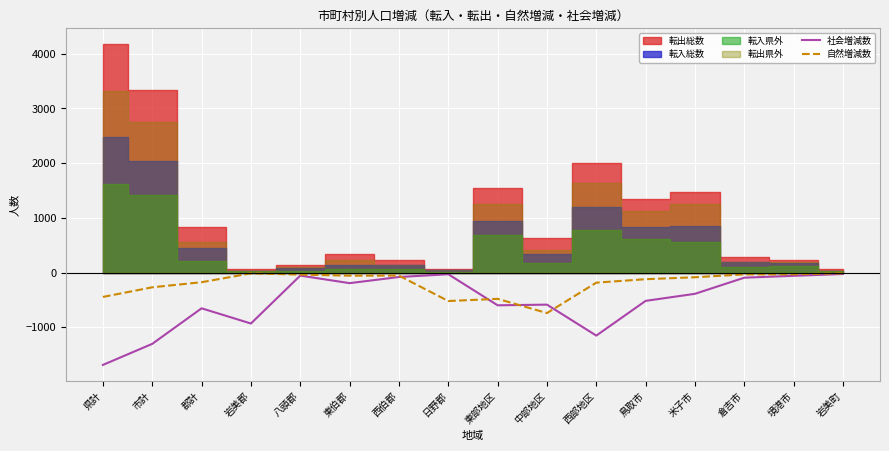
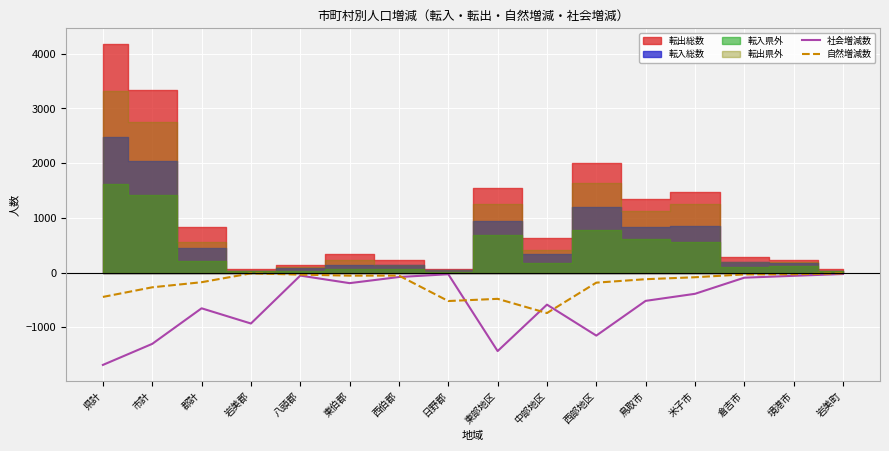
  {
    "社会増減数": {
      "県計": -1700,
      "市計": -1300,
      "郡計": -700,
      "岩美郡": -900,
      "東伯郡": -200,
      "日野郡": 0,
-     "東部地区": -600,
+     "東部地区": -1400,
      "中部地区": -600,
      "西部地区": -1200,
      "鳥取市": -500,
      "米子市": -400,
      "倉吉市": -100
    },
    "自然増減数": {
      "県計": -400,
      "市計": -300,
      "郡計": -200,
      "岩美郡": 0,
      "東伯郡": -100,
      "日野郡": -500,
      "東部地区": -500,
      "中部地区": -700,
      "西部地区": -200,
      "鳥取市": -100,
      "米子市": -100,
      "倉吉市": 0
    }
  }
